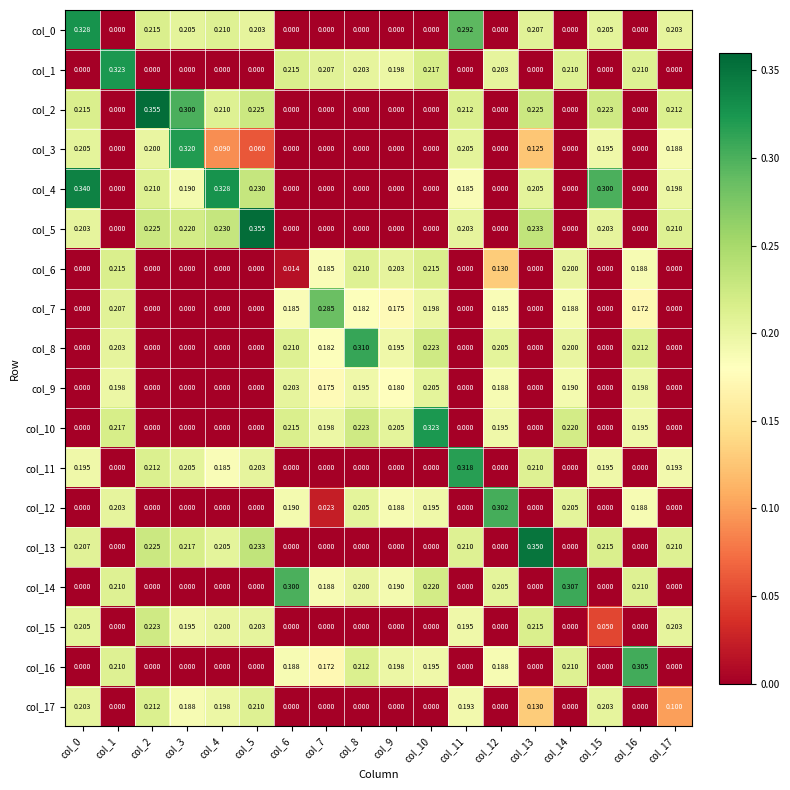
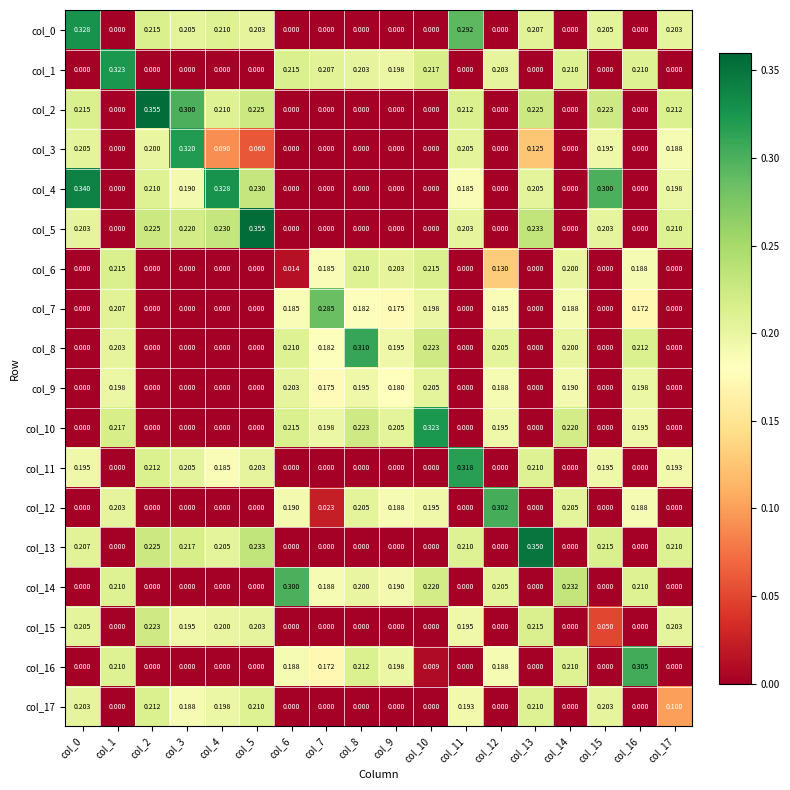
  {
    "col_14": {
      "col_0": 0.000,
      "col_1": 0.210,
      "col_2": 0.000,
      "col_3": 0.000,
      "col_4": 0.000,
      "col_5": 0.000,
      "col_6": 0.300,
      "col_7": 0.188,
      "col_8": 0.200,
      "col_9": 0.190,
      "col_10": 0.220,
      "col_11": 0.000,
      "col_12": 0.205,
      "col_13": 0.000,
-     "col_14": 0.307,
+     "col_14": 0.232,
      "col_15": 0.000,
      "col_16": 0.210,
      "col_17": 0.000
    },
    "col_16": {
      "col_0": 0.000,
      "col_1": 0.210,
      "col_2": 0.000,
      "col_3": 0.000,
      "col_4": 0.000,
      "col_5": 0.000,
      "col_6": 0.188,
      "col_7": 0.172,
      "col_8": 0.212,
      "col_9": 0.198,
-     "col_10": 0.195,
+     "col_10": 0.009,
      "col_11": 0.000,
      "col_12": 0.188,
      "col_13": 0.000,
      "col_14": 0.210,
      "col_15": 0.000,
      "col_16": 0.305,
      "col_17": 0.000
    },
    "col_17": {
      "col_0": 0.203,
      "col_1": 0.000,
      "col_2": 0.212,
      "col_3": 0.188,
      "col_4": 0.198,
      "col_5": 0.210,
      "col_6": 0.000,
      "col_7": 0.000,
      "col_8": 0.000,
      "col_9": 0.000,
      "col_10": 0.000,
      "col_11": 0.193,
      "col_12": 0.000,
-     "col_13": 0.130,
+     "col_13": 0.210,
      "col_14": 0.000,
      "col_15": 0.203,
      "col_16": 0.000,
      "col_17": 0.100
    }
  }
